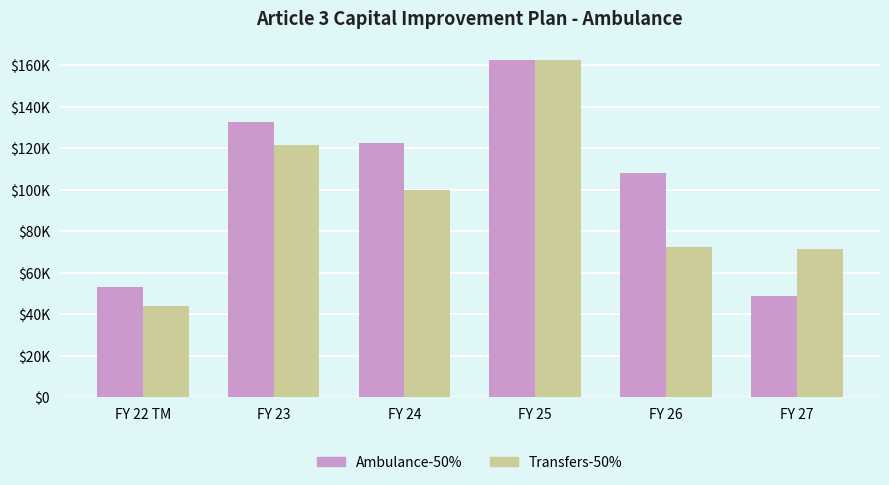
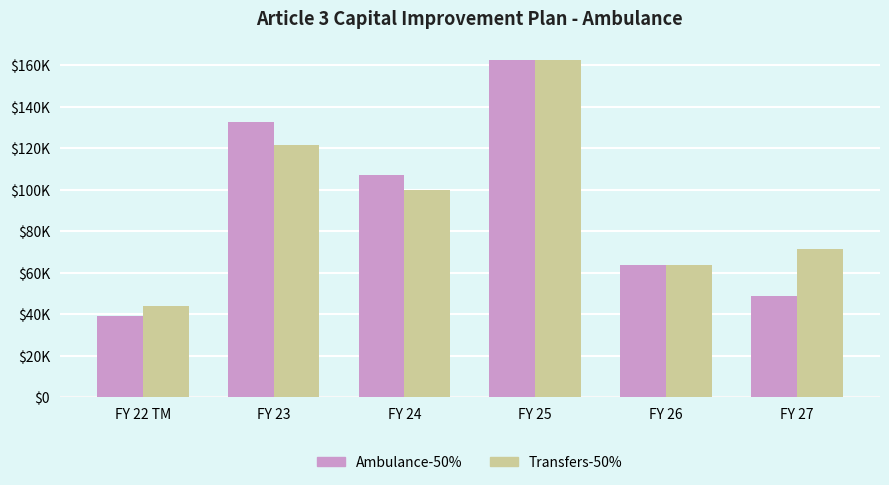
  {
    "Ambulance-50%": {
-     "FY 22 TM": "$53000",
+     "FY 22 TM": "$39000",
      "FY 23": "$133000",
-     "FY 24": "$123000",
+     "FY 24": "$107000",
      "FY 25": "$162000",
-     "FY 26": "$108000",
+     "FY 26": "$64000",
      "FY 27": "$49000"
    },
    "Transfers-50%": {
      "FY 22 TM": "$44000",
      "FY 23": "$121000",
      "FY 24": "$100000",
      "FY 25": "$162000",
-     "FY 26": "$72000",
+     "FY 26": "$64000",
      "FY 27": "$71000"
    }
  }
